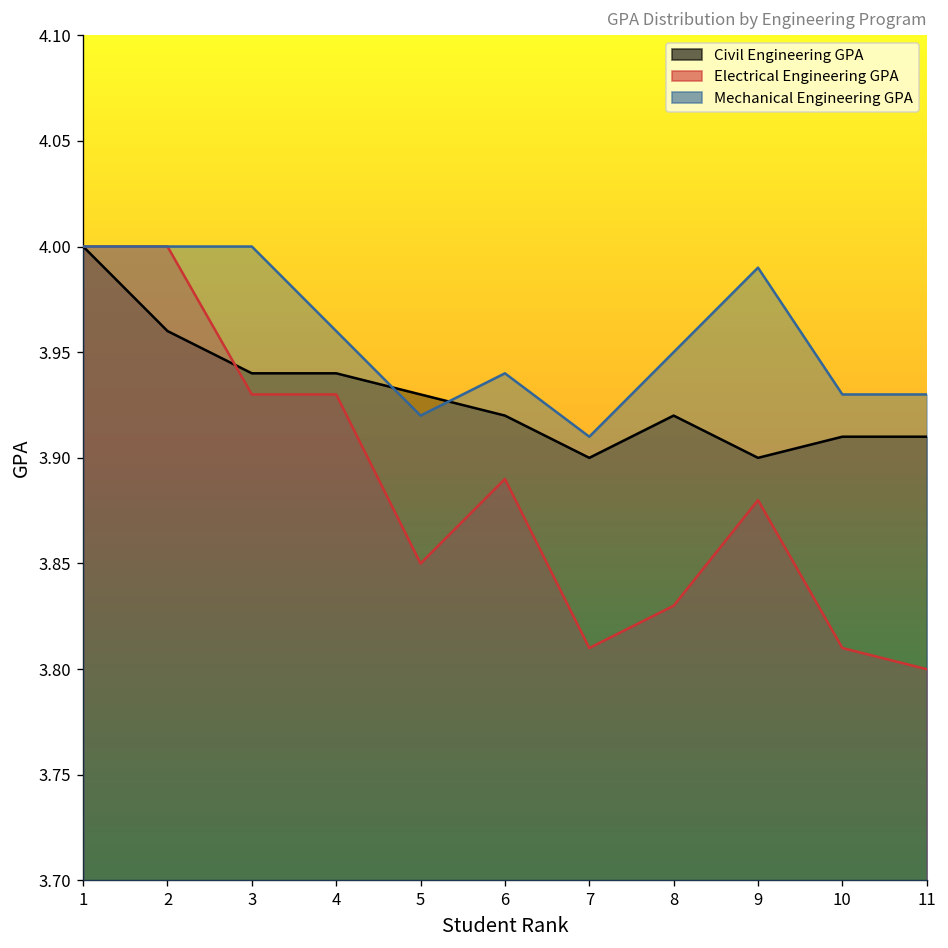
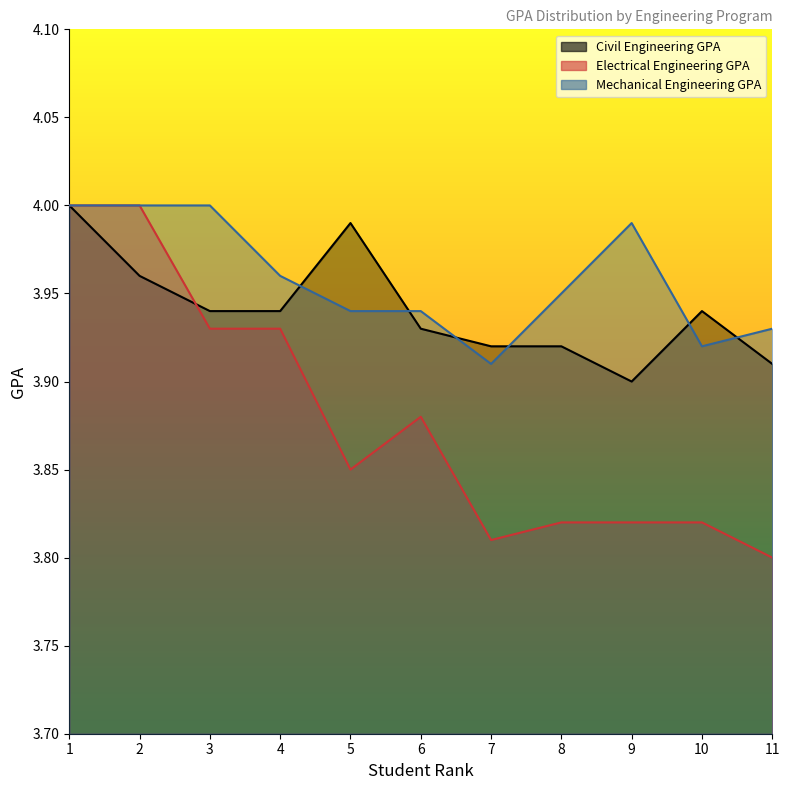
  {
    "Civil Engineering GPA": {
      "2": 3.96,
      "3": 3.94,
      "4": 3.94,
-     "5": 3.93,
-     "6": 3.92,
-     "7": 3.90,
+     "5": 3.99,
+     "6": 3.93,
+     "7": 3.92,
      "8": 3.92,
      "9": 3.90,
-     "10": 3.91,
+     "10": 3.94,
      "11": 3.91
    },
    "Electrical Engineering GPA": {
      "3": 3.93,
      "4": 3.93,
      "5": 3.85,
-     "6": 3.89,
+     "6": 3.88,
      "7": 3.81,
-     "8": 3.83,
-     "9": 3.88,
-     "10": 3.81,
+     "8": 3.82,
+     "9": 3.82,
+     "10": 3.82,
      "11": 3.80
    },
    "Mechanical Engineering GPA": {
      "3": 4.00,
      "4": 3.96,
-     "5": 3.92,
+     "5": 3.94,
      "6": 3.94,
      "7": 3.91,
      "8": 3.95,
      "9": 3.99,
-     "10": 3.93,
+     "10": 3.92,
      "11": 3.93
    }
  }
